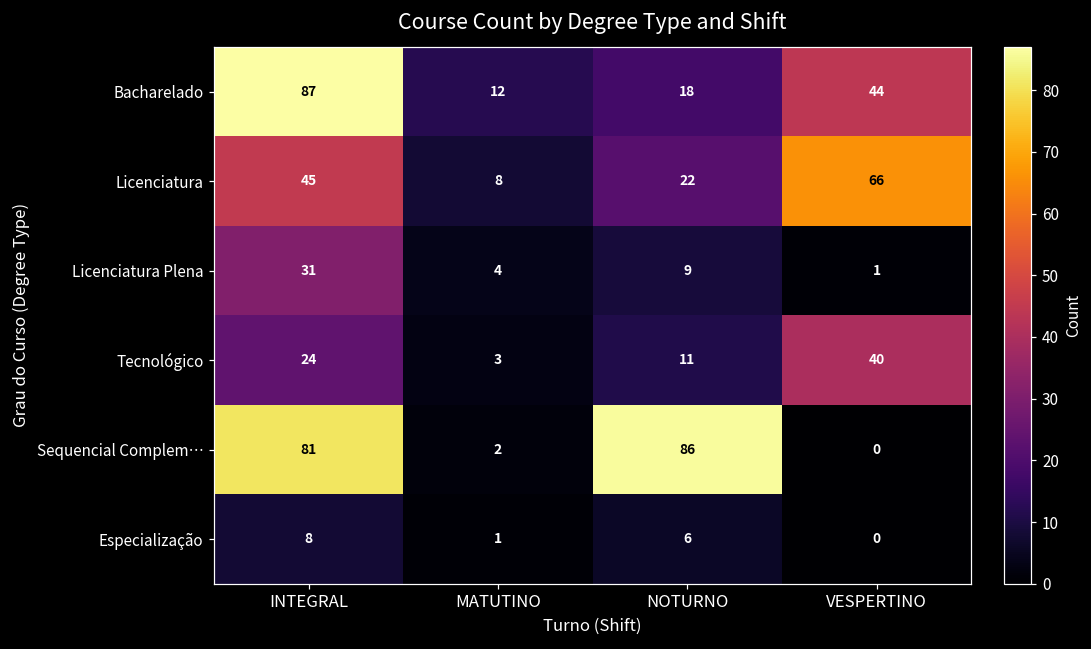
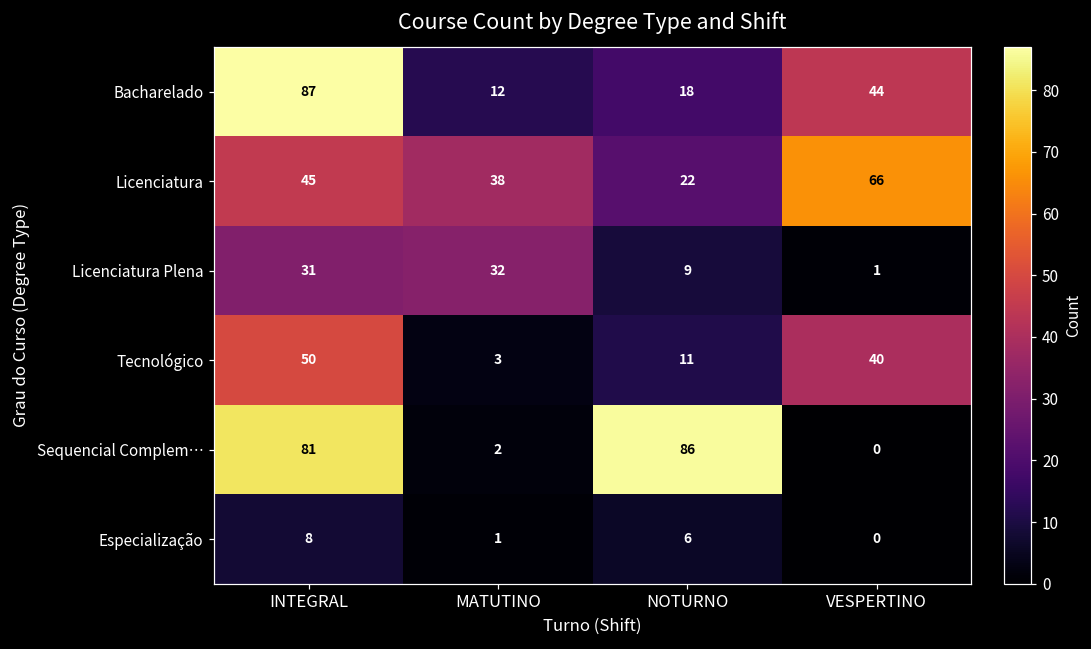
  {
    "Bacharelado": {
      "INTEGRAL": 87,
      "MATUTINO": 12,
      "NOTURNO": 18,
      "VESPERTINO": 44
    },
    "Licenciatura": {
      "INTEGRAL": 45,
-     "MATUTINO": 8,
+     "MATUTINO": 38,
      "NOTURNO": 22,
      "VESPERTINO": 66
    },
    "Licenciatura Plena": {
      "INTEGRAL": 31,
-     "MATUTINO": 4,
+     "MATUTINO": 32,
      "NOTURNO": 9,
      "VESPERTINO": 1
    },
    "Tecnológico": {
-     "INTEGRAL": 24,
+     "INTEGRAL": 50,
      "MATUTINO": 3,
      "NOTURNO": 11,
      "VESPERTINO": 40
    },
    "Sequencial Complem…": {
      "INTEGRAL": 81,
      "MATUTINO": 2,
      "NOTURNO": 86,
      "VESPERTINO": 0
    },
    "Especialização": {
      "INTEGRAL": 8,
      "MATUTINO": 1,
      "NOTURNO": 6,
      "VESPERTINO": 0
    }
  }
